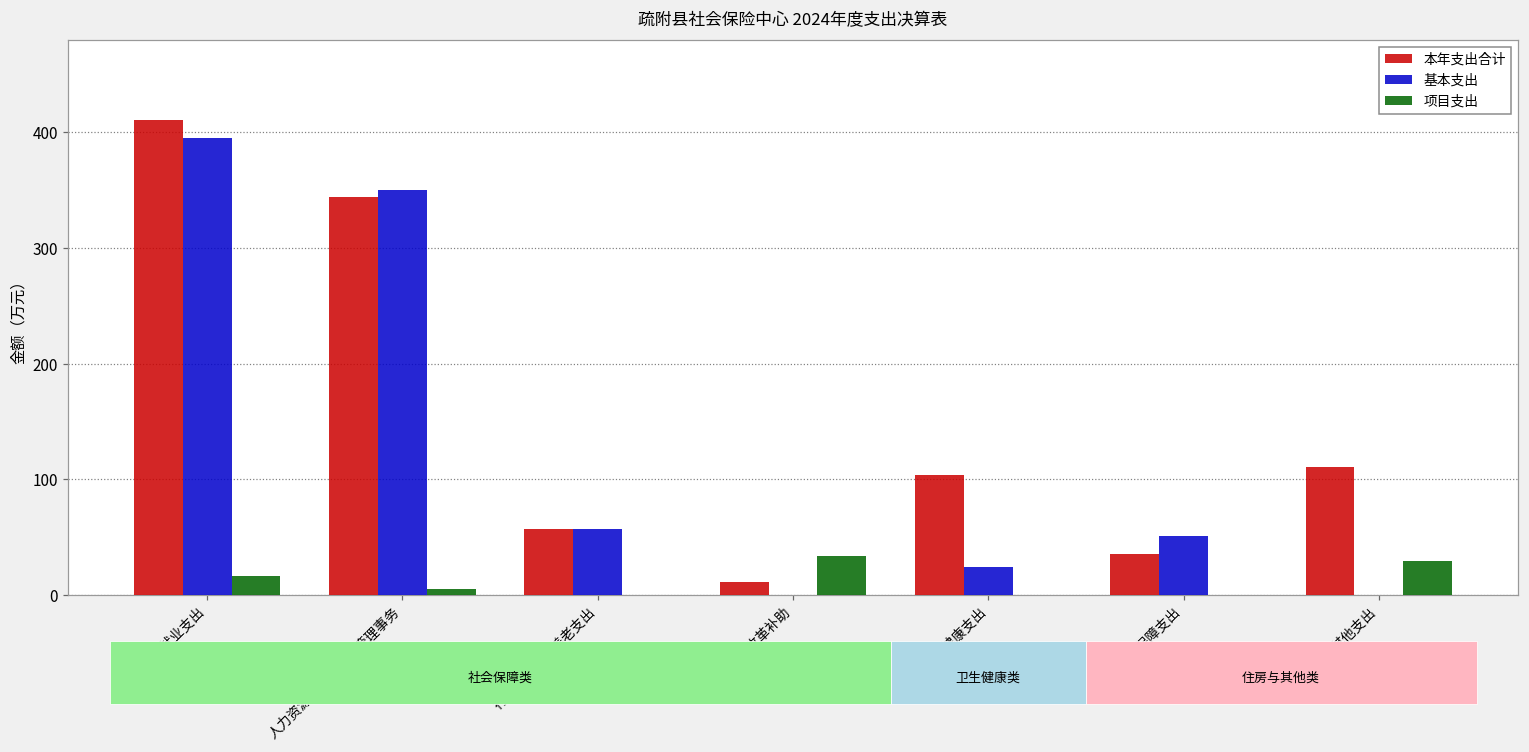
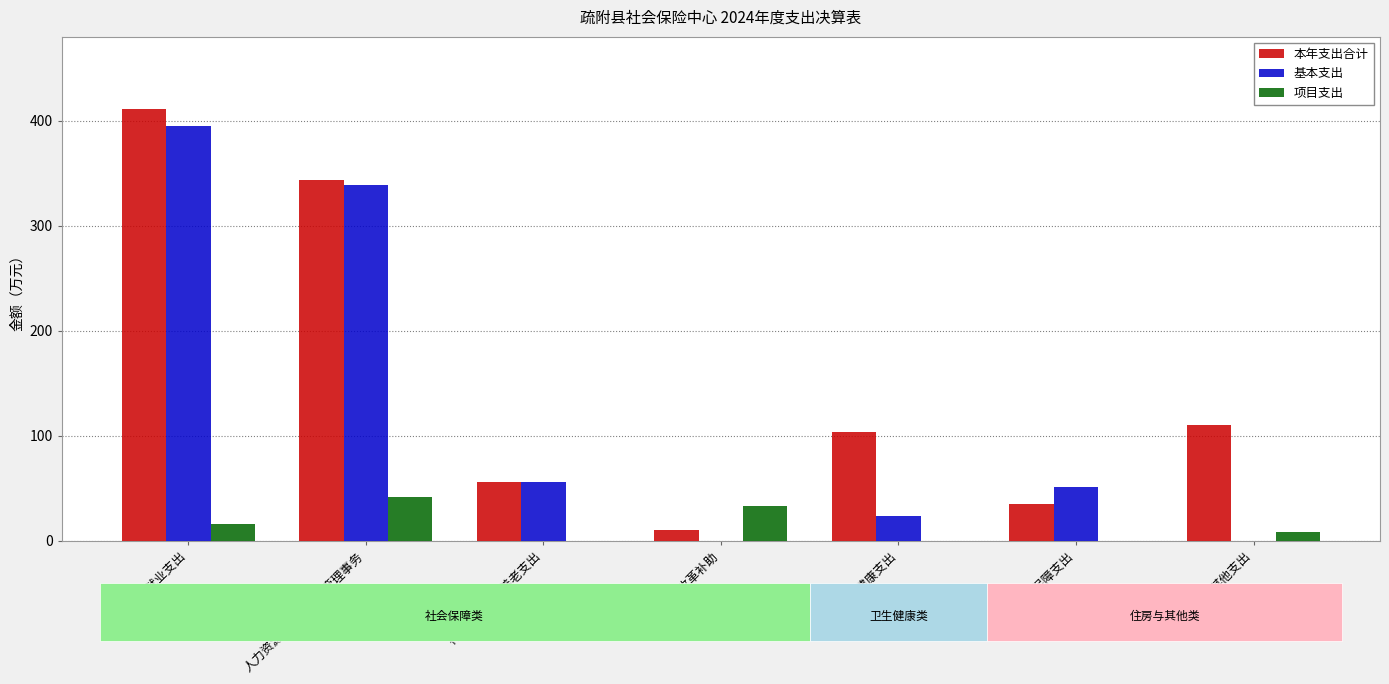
  {
    "本年支出合计": {
      "社会保障和就业支出": 411,
      "人力资源和社会保障管理事务": 344,
      "行政事业单位养老支出": 56,
      "企业改革补助": 11,
      "卫生健康支出": 103,
      "住房保障支出": 35,
      "其他支出": 111
    },
    "基本支出": {
      "社会保障和就业支出": 395,
-     "人力资源和社会保障管理事务": 350,
+     "人力资源和社会保障管理事务": 339,
      "行政事业单位养老支出": 56,
      "企业改革补助": 0,
      "卫生健康支出": 24,
      "住房保障支出": 51,
      "其他支出": 0
    },
    "项目支出": {
      "社会保障和就业支出": 16,
-     "人力资源和社会保障管理事务": 5,
+     "人力资源和社会保障管理事务": 42,
      "行政事业单位养老支出": 0,
      "企业改革补助": 33,
      "卫生健康支出": 0,
      "住房保障支出": 0,
-     "其他支出": 29
+     "其他支出": 8
    }
  }
